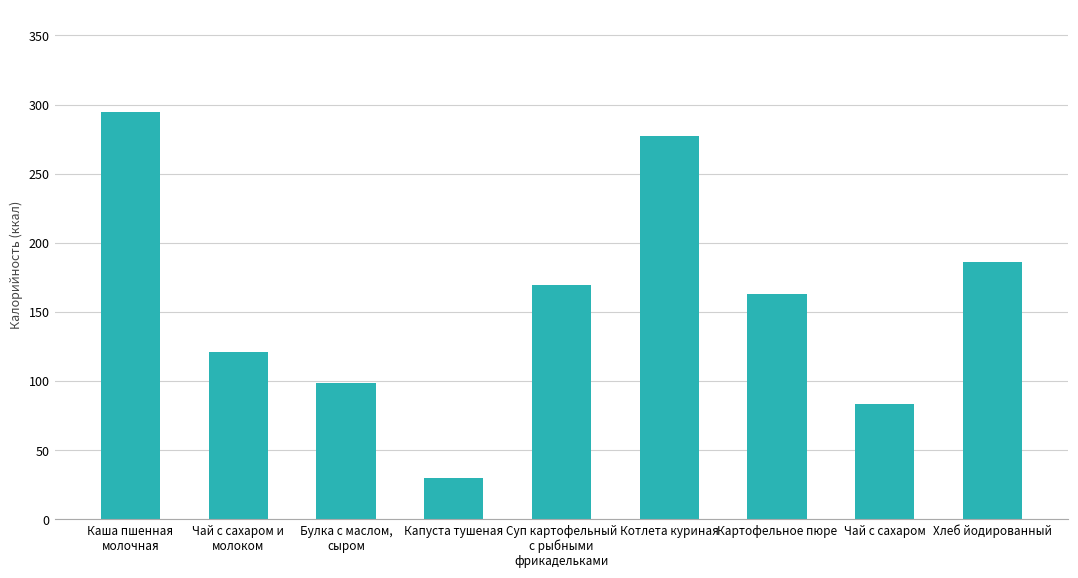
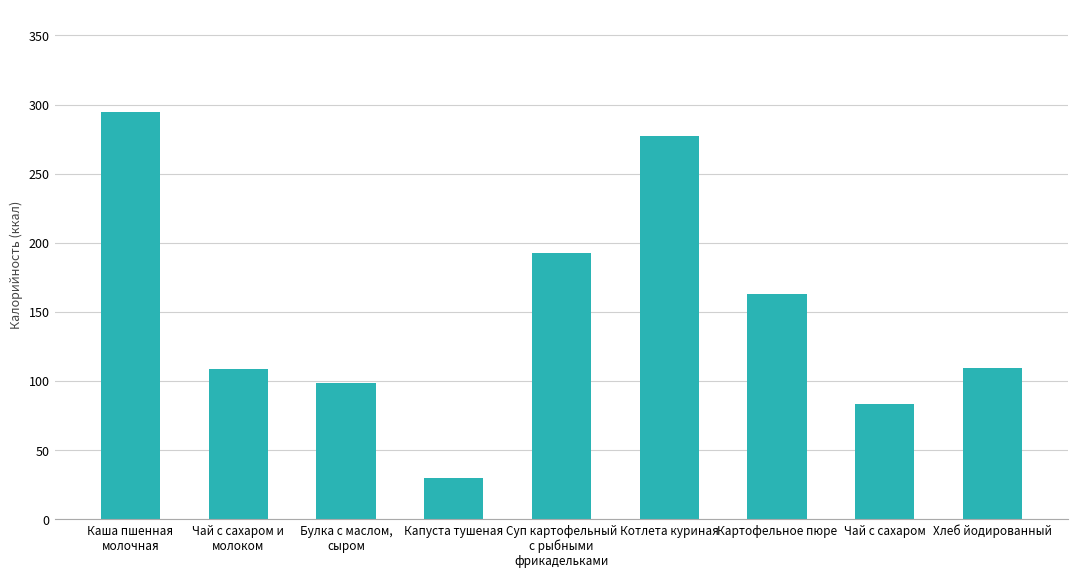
  {
    "Каша пшенная молочная": 295,
-   "Чай с сахаром и молоком": 121,
+   "Чай с сахаром и молоком": 109,
    "Булка с маслом, сыром": 98,
    "Капуста тушеная": 30,
-   "Суп картофельный с рыбными фрикадельками": 169,
+   "Суп картофельный с рыбными фрикадельками": 193,
    "Котлета куриная": 277,
    "Картофельное пюре": 163,
    "Чай с сахаром": 84,
-   "Хлеб йодированный": 186
+   "Хлеб йодированный": 110
  }
